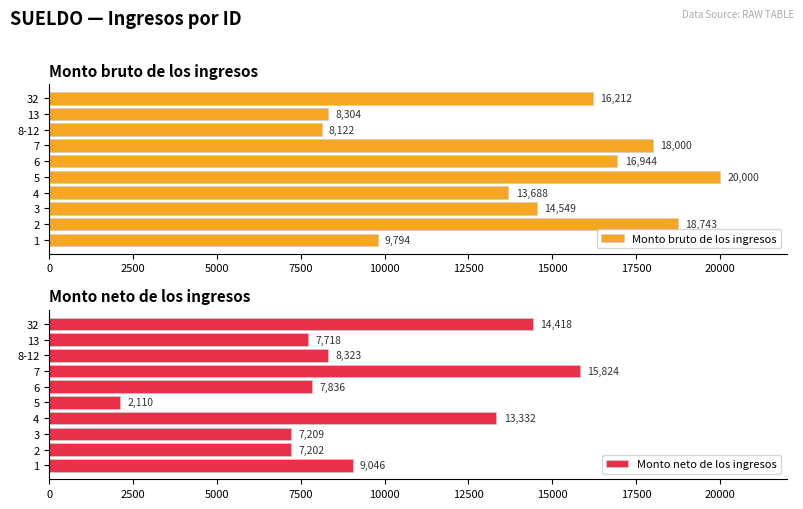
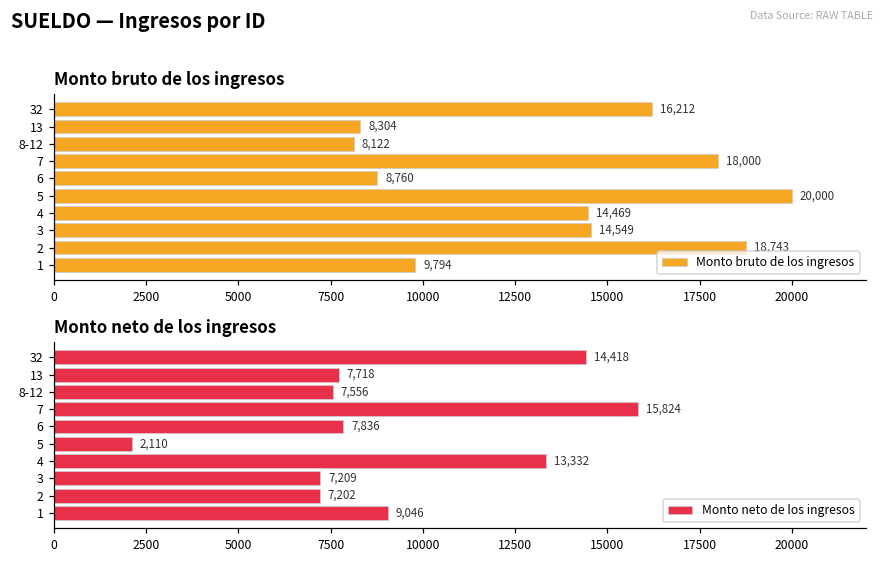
  {
    "Monto bruto de los ingresos": {
      "32": "16,212",
      "13": "8,304",
      "8-12": "8,122",
      "7": "18,000",
-     "6": "16,944",
+     "6": "8,760",
      "5": "20,000",
-     "4": "13,688",
+     "4": "14,469",
      "3": "14,549",
      "2": "18,743",
      "1": "9,794"
    },
    "Monto neto de los ingresos": {
      "32": "14,418",
      "13": "7,718",
-     "8-12": "8,323",
+     "8-12": "7,556",
      "7": "15,824",
      "6": "7,836",
      "5": "2,110",
      "4": "13,332",
      "3": "7,209",
      "2": "7,202",
      "1": "9,046"
    }
  }
